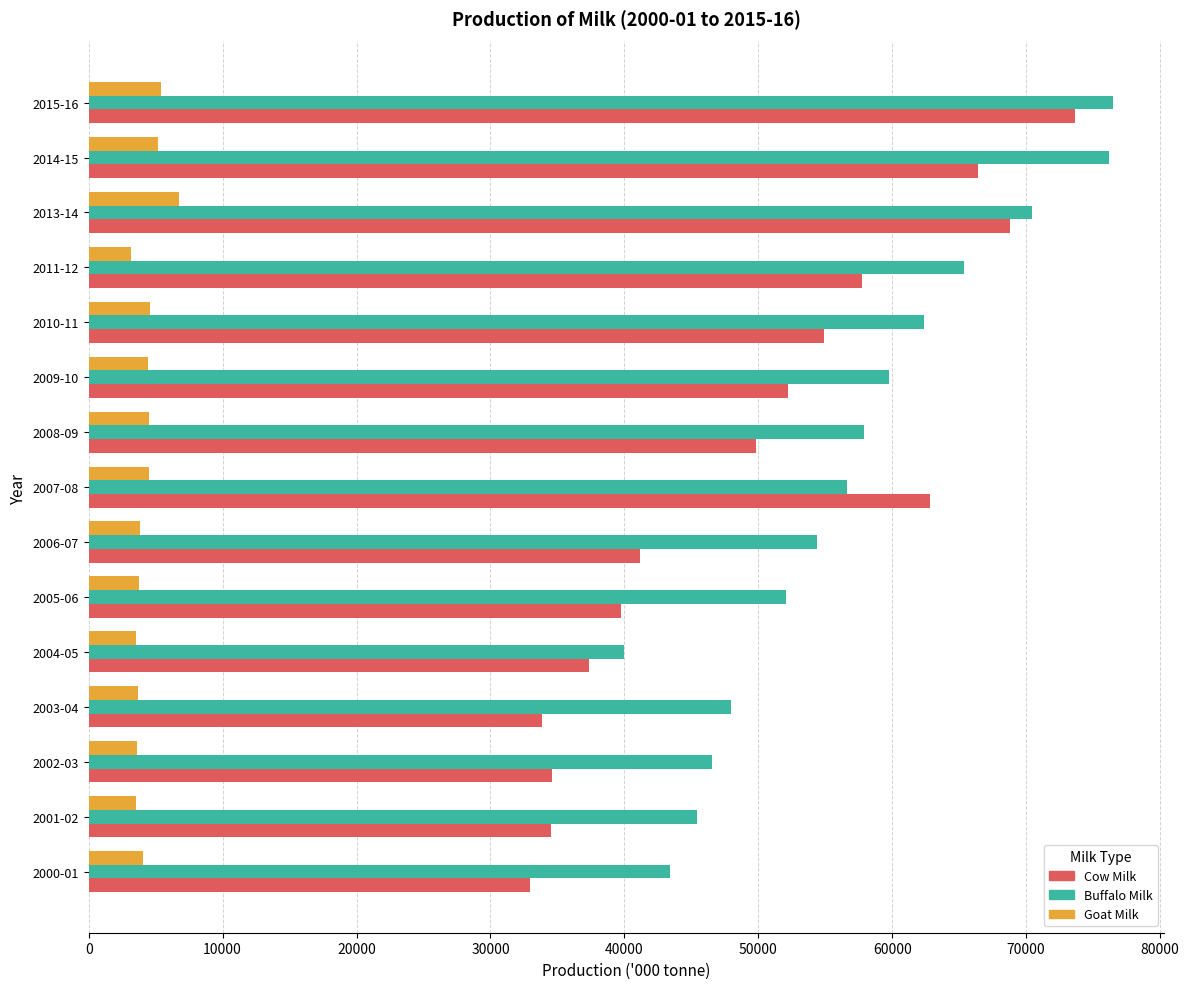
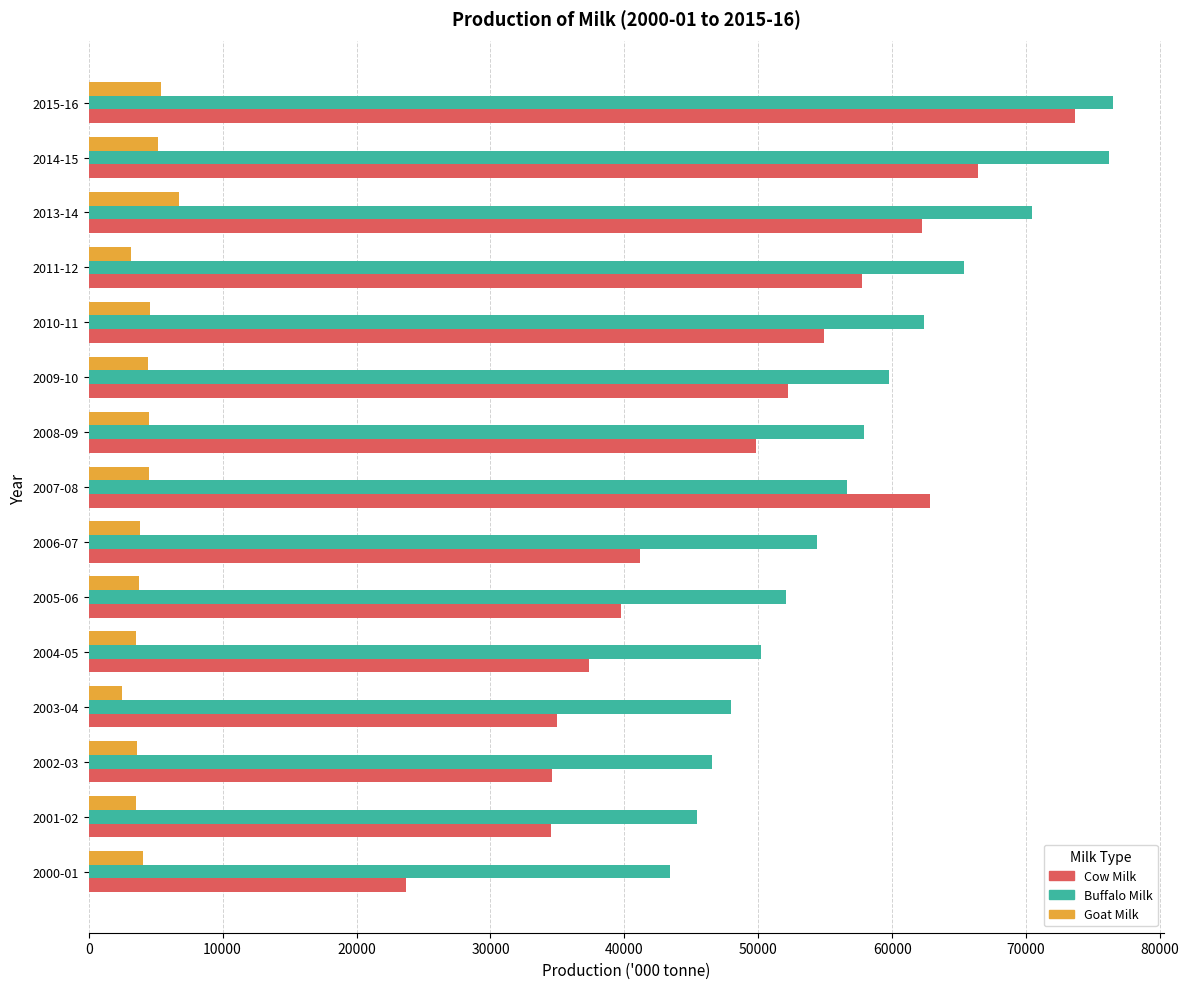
  {
    "Cow Milk": {
      "2015-16": 73600,
      "2014-15": 66400,
-     "2013-14": 68800,
+     "2013-14": 62200,
      "2011-12": 57800,
      "2010-11": 54900,
      "2009-10": 52200,
      "2008-09": 49800,
      "2007-08": 62900,
      "2006-07": 41100,
      "2005-06": 39800,
      "2004-05": 37300,
-     "2003-04": 33900,
+     "2003-04": 35000,
      "2002-03": 34600,
      "2001-02": 34500,
-     "2000-01": 33000
+     "2000-01": 23700
    },
    "Buffalo Milk": {
      "2015-16": 76500,
      "2014-15": 76200,
      "2013-14": 70400,
      "2011-12": 65400,
      "2010-11": 62400,
      "2009-10": 59800,
      "2008-09": 57900,
      "2007-08": 56600,
      "2006-07": 54400,
      "2005-06": 52100,
-     "2004-05": 40000,
+     "2004-05": 50200,
      "2003-04": 48000,
      "2002-03": 46500,
      "2001-02": 45400,
      "2000-01": 43400
    },
    "Goat Milk": {
      "2015-16": 5400,
      "2014-15": 5200,
      "2013-14": 6700,
      "2011-12": 3200,
      "2010-11": 4600,
      "2009-10": 4500,
      "2008-09": 4500,
      "2007-08": 4500,
      "2006-07": 3800,
      "2005-06": 3800,
      "2004-05": 3500,
-     "2003-04": 3700,
+     "2003-04": 2500,
      "2002-03": 3600,
      "2001-02": 3500,
      "2000-01": 4000
    }
  }
